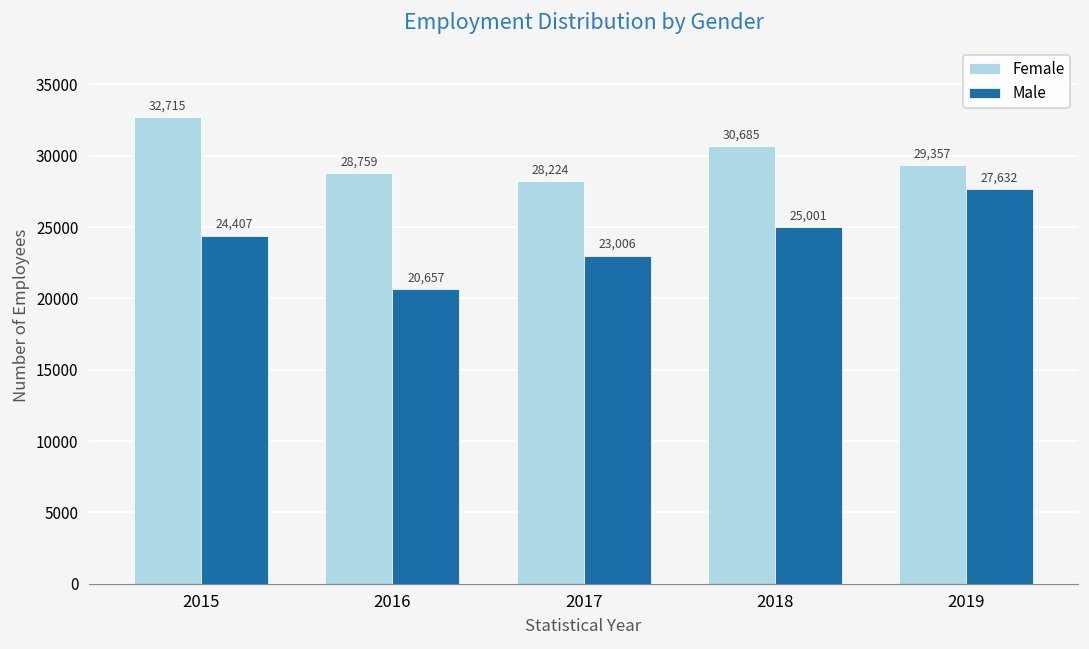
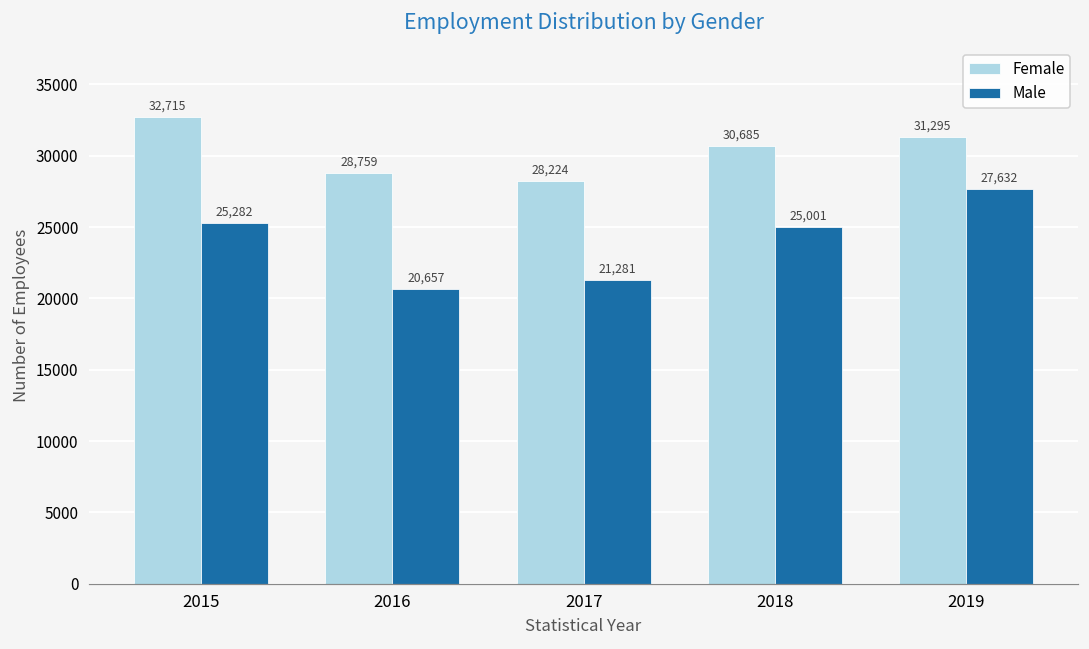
  {
    "Female": {
      "2015": "32,715",
      "2016": "28,759",
      "2017": "28,224",
      "2018": "30,685",
-     "2019": "29,357"
+     "2019": "31,295"
    },
    "Male": {
-     "2015": "24,407",
+     "2015": "25,282",
      "2016": "20,657",
-     "2017": "23,006",
+     "2017": "21,281",
      "2018": "25,001",
      "2019": "27,632"
    }
  }
